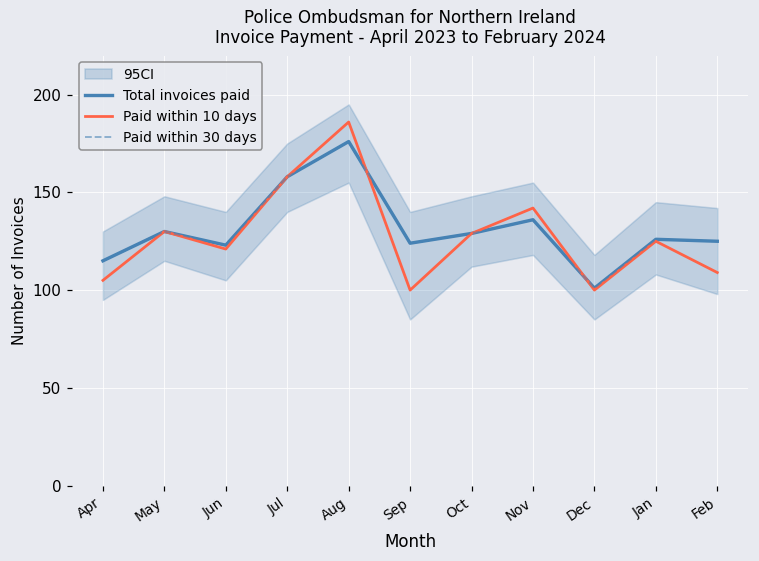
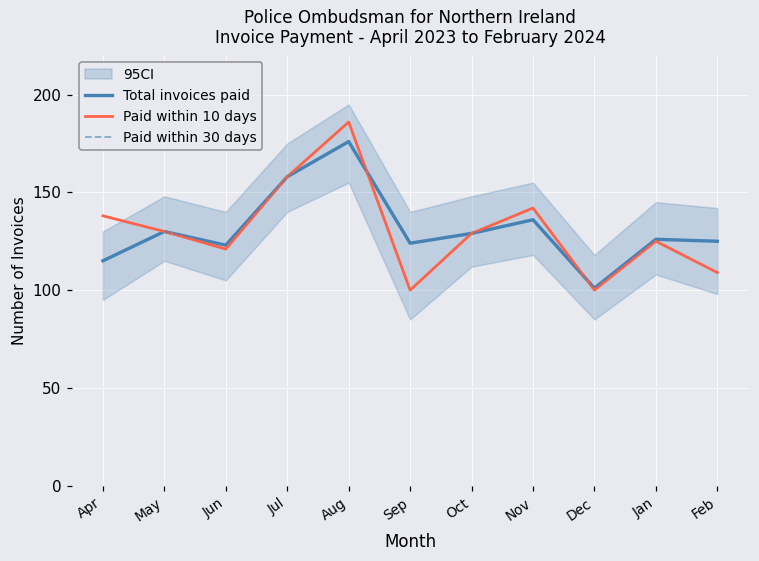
  {
    "Paid within 10 days": {
-     "Apr": 105,
+     "Apr": 138,
      "Jun": 121,
      "Aug": 186,
      "Sep": 100,
      "Nov": 142,
      "Feb": 109
    }
  }
